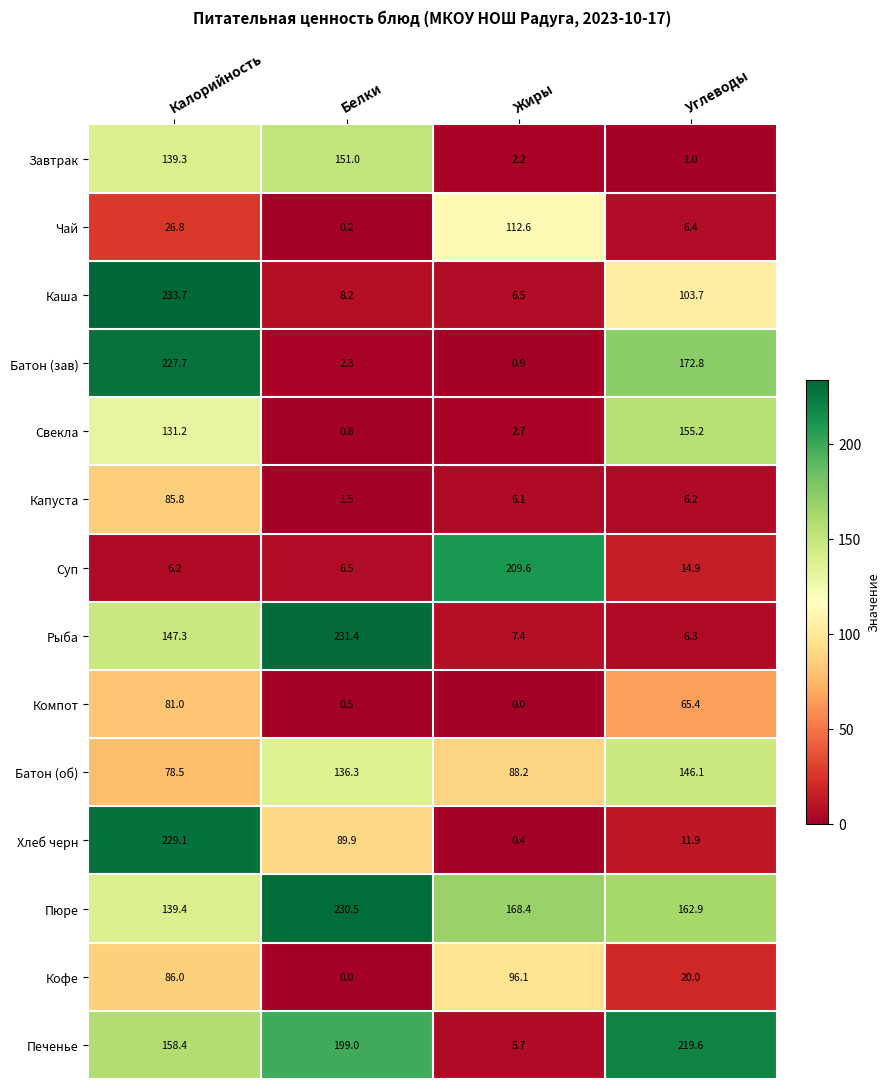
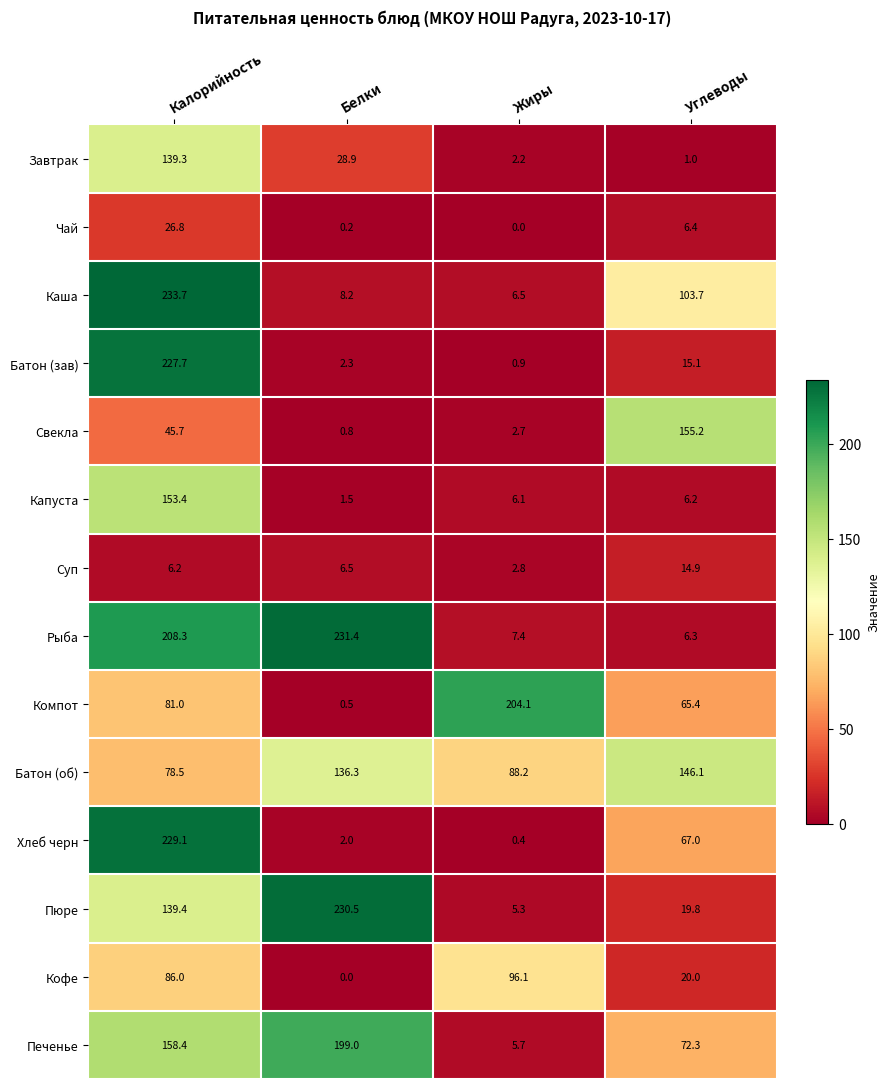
  {
    "Завтрак": {
      "Калорийность": 139.3,
-     "Белки": 151.0,
+     "Белки": 28.9,
      "Жиры": 2.2,
      "Углеводы": 1.0
    },
    "Чай": {
      "Калорийность": 26.8,
      "Белки": 0.2,
-     "Жиры": 112.6,
+     "Жиры": 0.0,
      "Углеводы": 6.4
    },
    "Каша": {
      "Калорийность": 233.7,
      "Белки": 8.2,
      "Жиры": 6.5,
      "Углеводы": 103.7
    },
    "Батон (зав)": {
      "Калорийность": 227.7,
      "Белки": 2.3,
      "Жиры": 0.9,
-     "Углеводы": 172.8
+     "Углеводы": 15.1
    },
    "Свекла": {
-     "Калорийность": 131.2,
+     "Калорийность": 45.7,
      "Белки": 0.8,
      "Жиры": 2.7,
      "Углеводы": 155.2
    },
    "Капуста": {
-     "Калорийность": 85.8,
+     "Калорийность": 153.4,
      "Белки": 1.5,
      "Жиры": 6.1,
      "Углеводы": 6.2
    },
    "Суп": {
      "Калорийность": 6.2,
      "Белки": 6.5,
-     "Жиры": 209.6,
+     "Жиры": 2.8,
      "Углеводы": 14.9
    },
    "Рыба": {
-     "Калорийность": 147.3,
+     "Калорийность": 208.3,
      "Белки": 231.4,
      "Жиры": 7.4,
      "Углеводы": 6.3
    },
    "Компот": {
      "Калорийность": 81.0,
      "Белки": 0.5,
-     "Жиры": 0.0,
+     "Жиры": 204.1,
      "Углеводы": 65.4
    },
    "Батон (об)": {
      "Калорийность": 78.5,
      "Белки": 136.3,
      "Жиры": 88.2,
      "Углеводы": 146.1
    },
    "Хлеб черн": {
      "Калорийность": 229.1,
-     "Белки": 89.9,
+     "Белки": 2.0,
      "Жиры": 0.4,
-     "Углеводы": 11.9
+     "Углеводы": 67.0
    },
    "Пюре": {
      "Калорийность": 139.4,
      "Белки": 230.5,
-     "Жиры": 168.4,
-     "Углеводы": 162.9
+     "Жиры": 5.3,
+     "Углеводы": 19.8
    },
    "Кофе": {
      "Калорийность": 86.0,
      "Белки": 0.0,
      "Жиры": 96.1,
      "Углеводы": 20.0
    },
    "Печенье": {
      "Калорийность": 158.4,
      "Белки": 199.0,
      "Жиры": 5.7,
-     "Углеводы": 219.6
+     "Углеводы": 72.3
    }
  }
